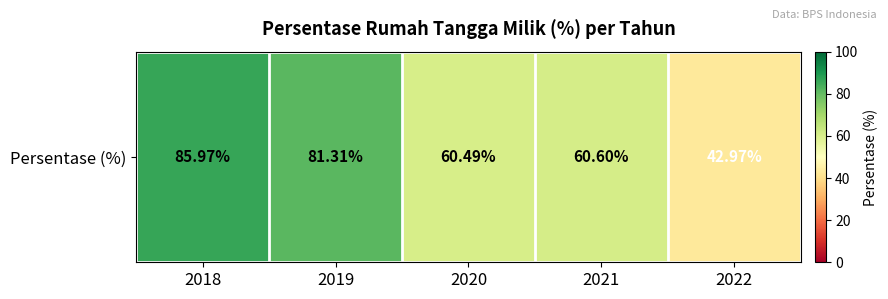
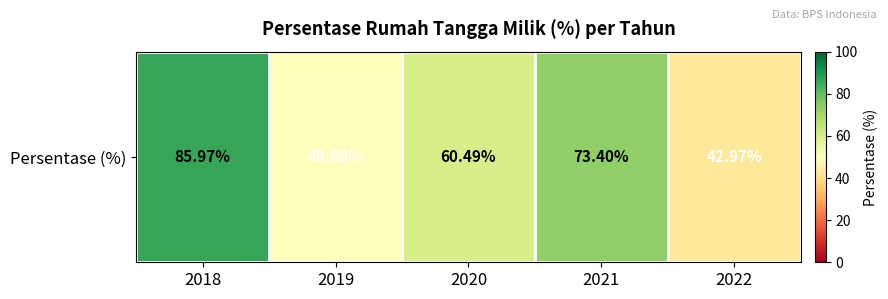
  {
    "Persentase (%)": {
      "2018": "85.97%",
-     "2019": "81.31%",
+     "2019": "49.68%",
      "2020": "60.49%",
-     "2021": "60.60%",
+     "2021": "73.40%",
      "2022": "42.97%"
    }
  }
